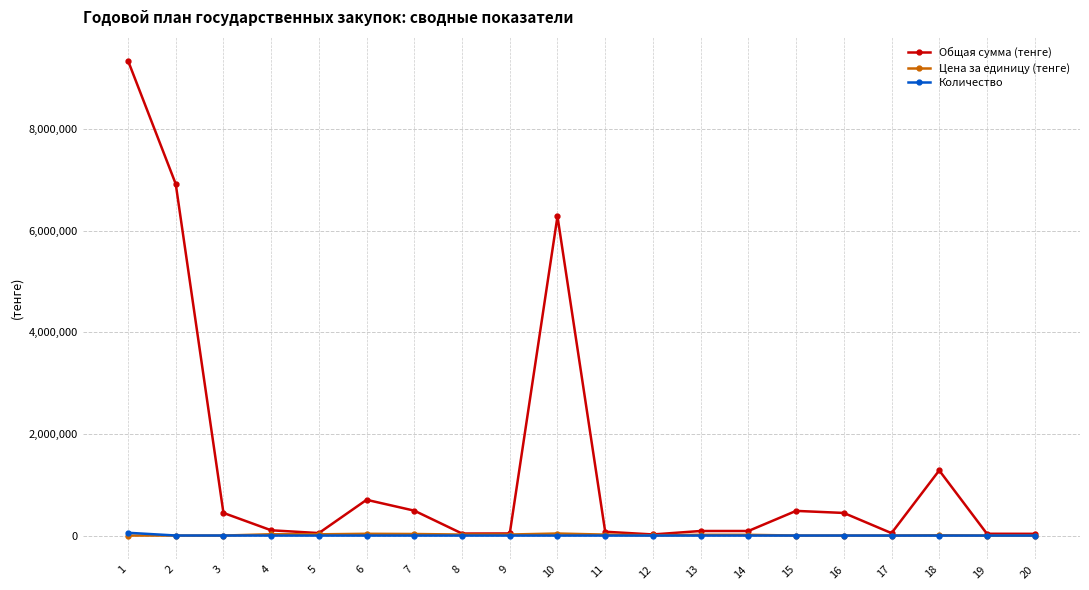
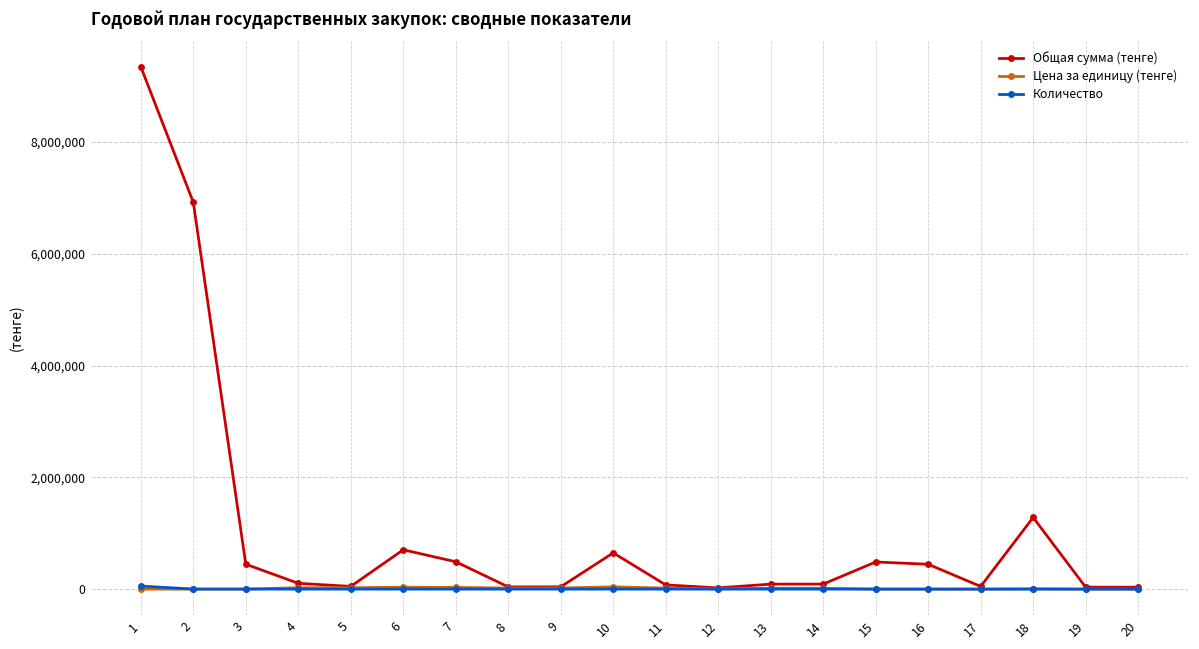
  {
    "Общая сумма (тенге)": {
      "1": "9,300,000",
      "2": "6,900,000",
      "3": "400,000",
      "4": "100,000",
      "6": "700,000",
      "7": "500,000",
-     "10": "6,300,000",
+     "10": "600,000",
      "11": "100,000",
      "13": "100,000",
      "14": "100,000",
      "15": "500,000",
      "16": "400,000",
      "18": "1,300,000"
    },
    "Цена за единицу (тенге)": {
      "1": "0"
    },
    "Количество": {
      "1": "100,000"
    }
  }
